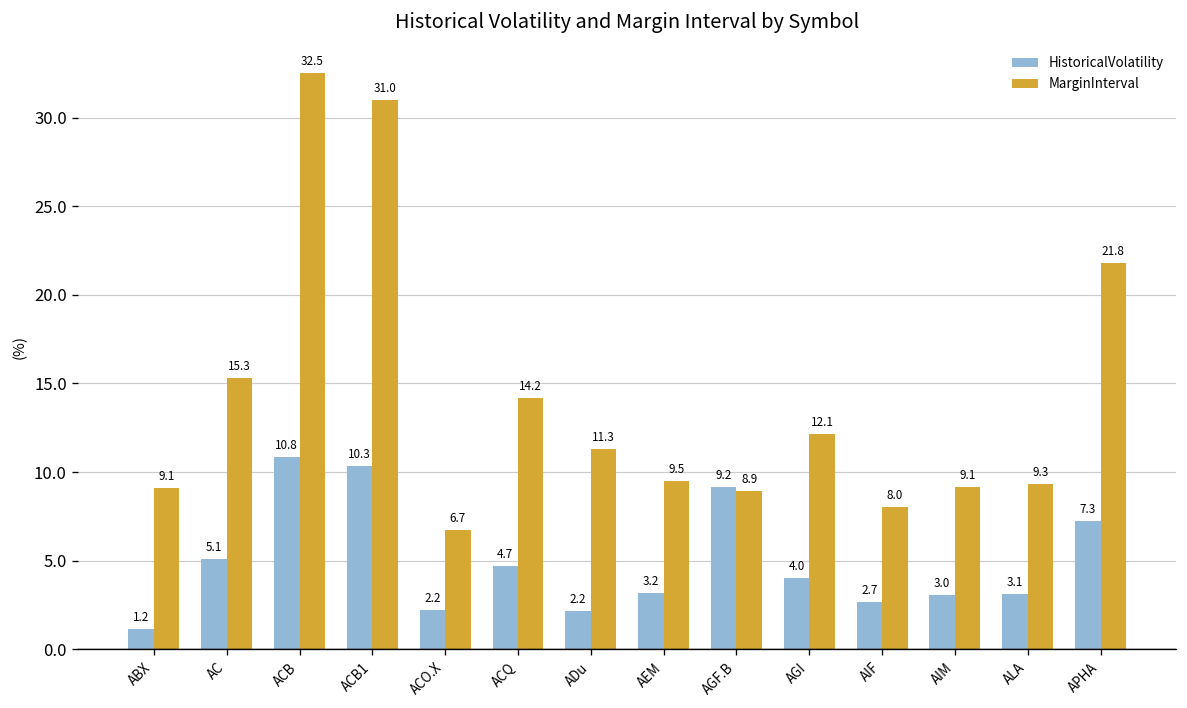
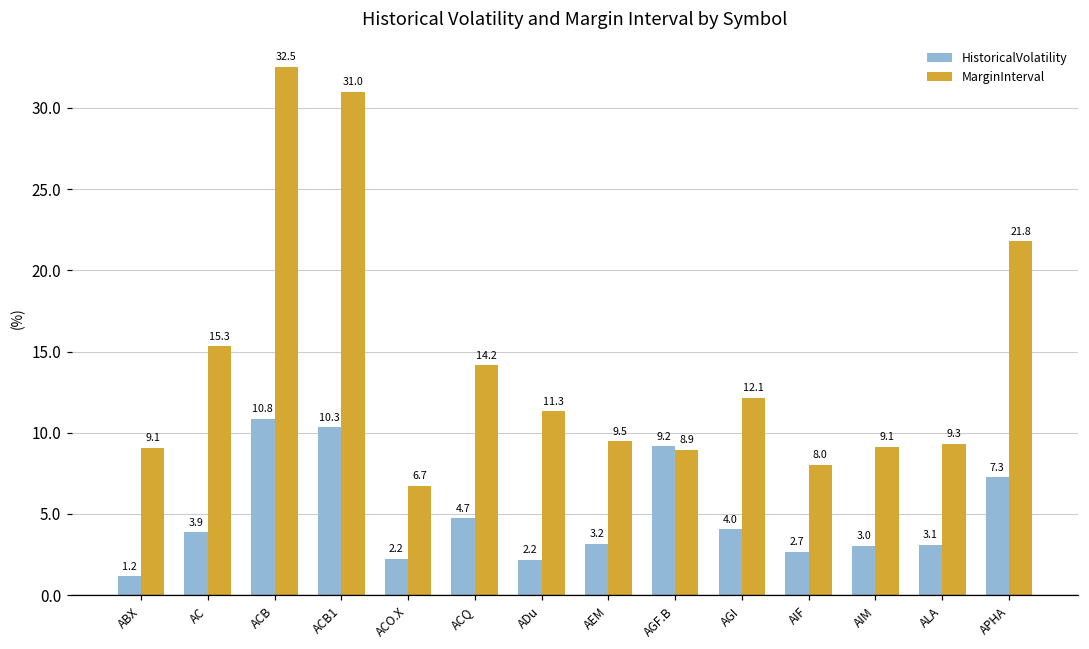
  {
    "HistoricalVolatility": {
      "ABX": 1.2,
-     "AC": 5.1,
+     "AC": 3.9,
      "ACB": 10.8,
      "ACB1": 10.3,
      "ACO.X": 2.2,
      "ACQ": 4.7,
      "ADu": 2.2,
      "AEM": 3.2,
      "AGF.B": 9.2,
      "AGI": 4.0,
      "AIF": 2.7,
      "AIM": 3.0,
      "ALA": 3.1,
      "APHA": 7.3
    },
    "MarginInterval": {
      "ABX": 9.1,
      "AC": 15.3,
      "ACB": 32.5,
      "ACB1": 31.0,
      "ACO.X": 6.7,
      "ACQ": 14.2,
      "ADu": 11.3,
      "AEM": 9.5,
      "AGF.B": 8.9,
      "AGI": 12.1,
      "AIF": 8.0,
      "AIM": 9.1,
      "ALA": 9.3,
      "APHA": 21.8
    }
  }
